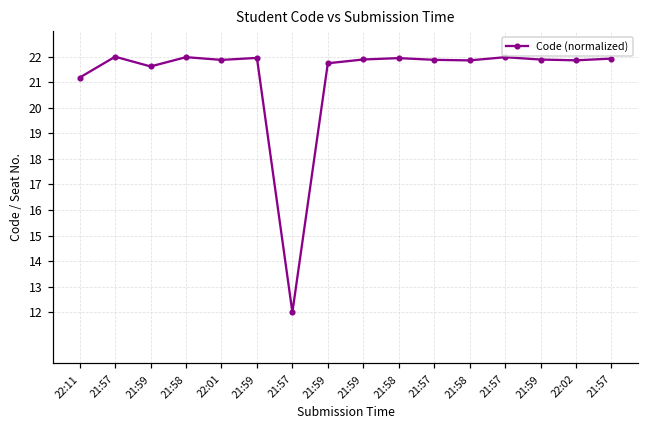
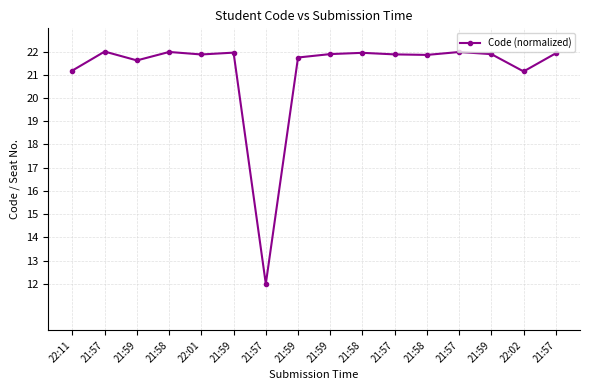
  {
    "22:11": 21.2,
    "22:01": 21.9,
-   "22:02": 21.9
+   "22:02": 21.1
  }
